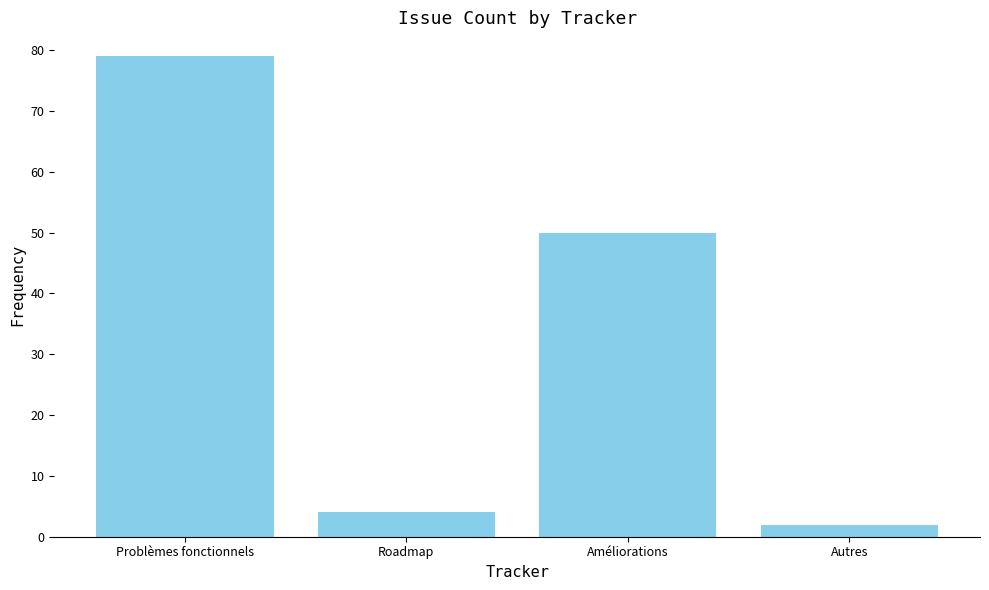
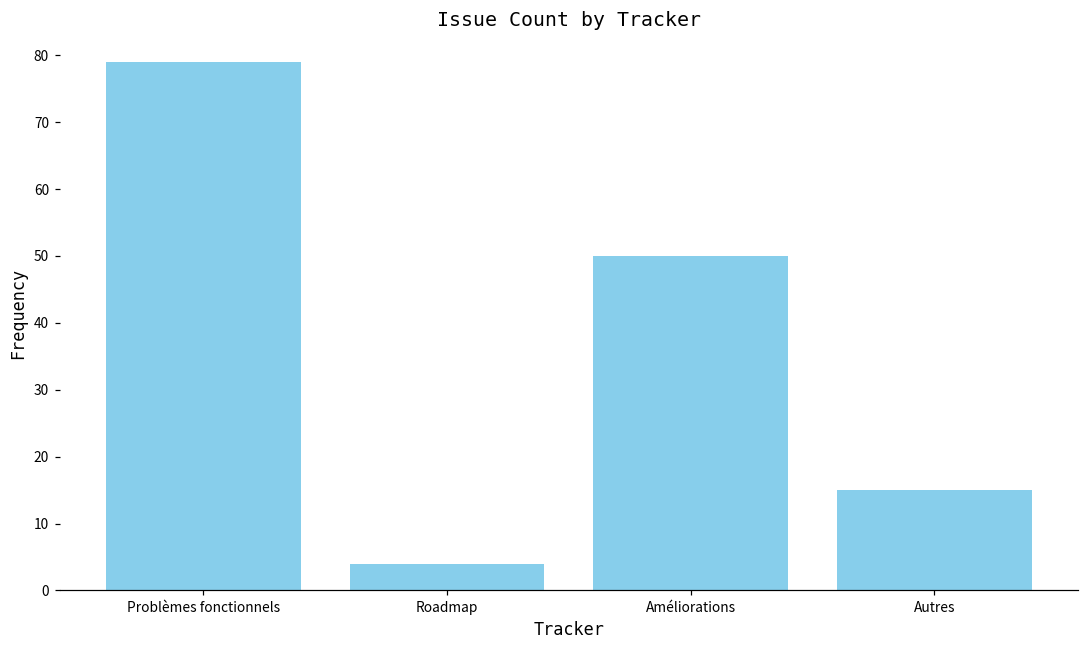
  {
    "Problèmes fonctionnels": 79,
    "Roadmap": 4,
    "Améliorations": 50,
-   "Autres": 2
+   "Autres": 15
  }
